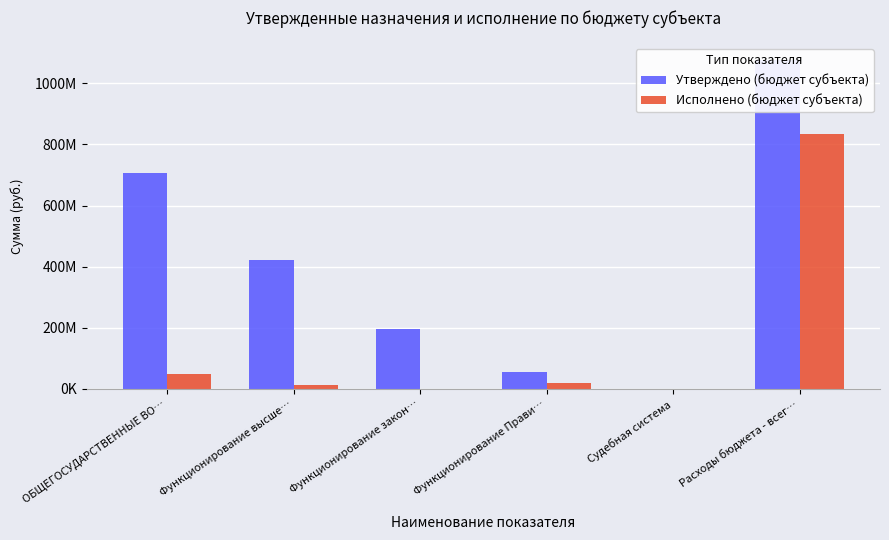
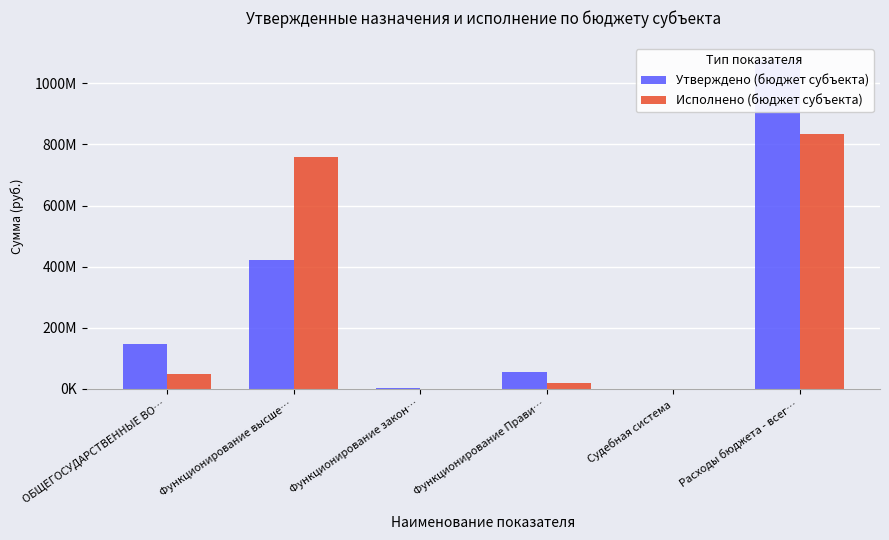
  {
    "Утверждено (бюджет субъекта)": {
-     "ОБЩЕГОСУДАРСТВЕННЫЕ ВО…": 710000000,
+     "ОБЩЕГОСУДАРСТВЕННЫЕ ВО…": 150000000,
      "Функционирование высше…": 420000000,
-     "Функционирование закон…": 200000000,
+     "Функционирование закон…": 0,
      "Функционирование Прави…": 50000000
    },
    "Исполнено (бюджет субъекта)": {
      "ОБЩЕГОСУДАРСТВЕННЫЕ ВО…": 50000000,
-     "Функционирование высше…": 10000000,
+     "Функционирование высше…": 760000000,
      "Функционирование Прави…": 20000000,
      "Расходы бюджета - всег…": 830000000
    }
  }
